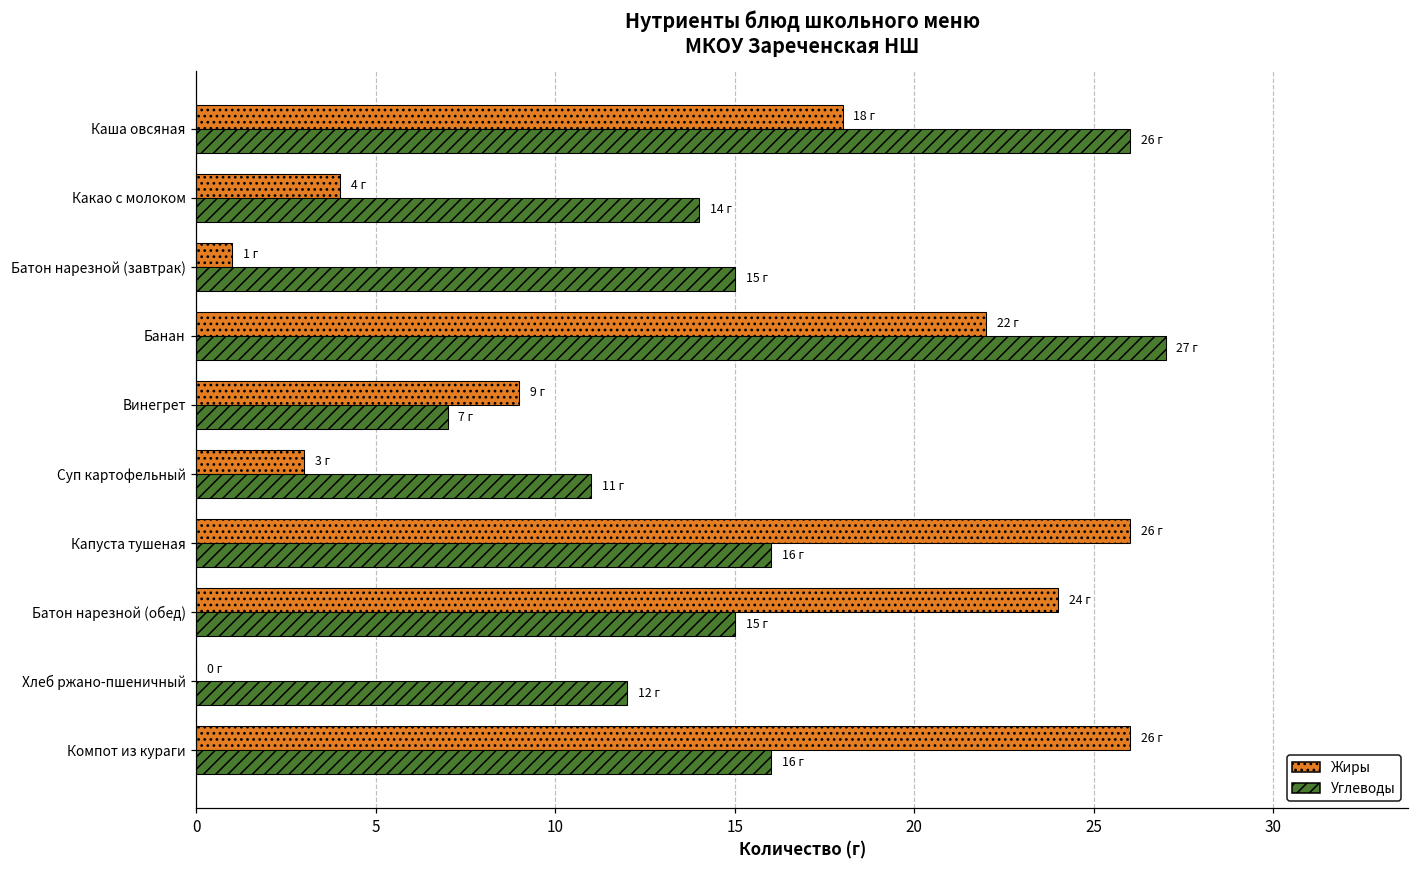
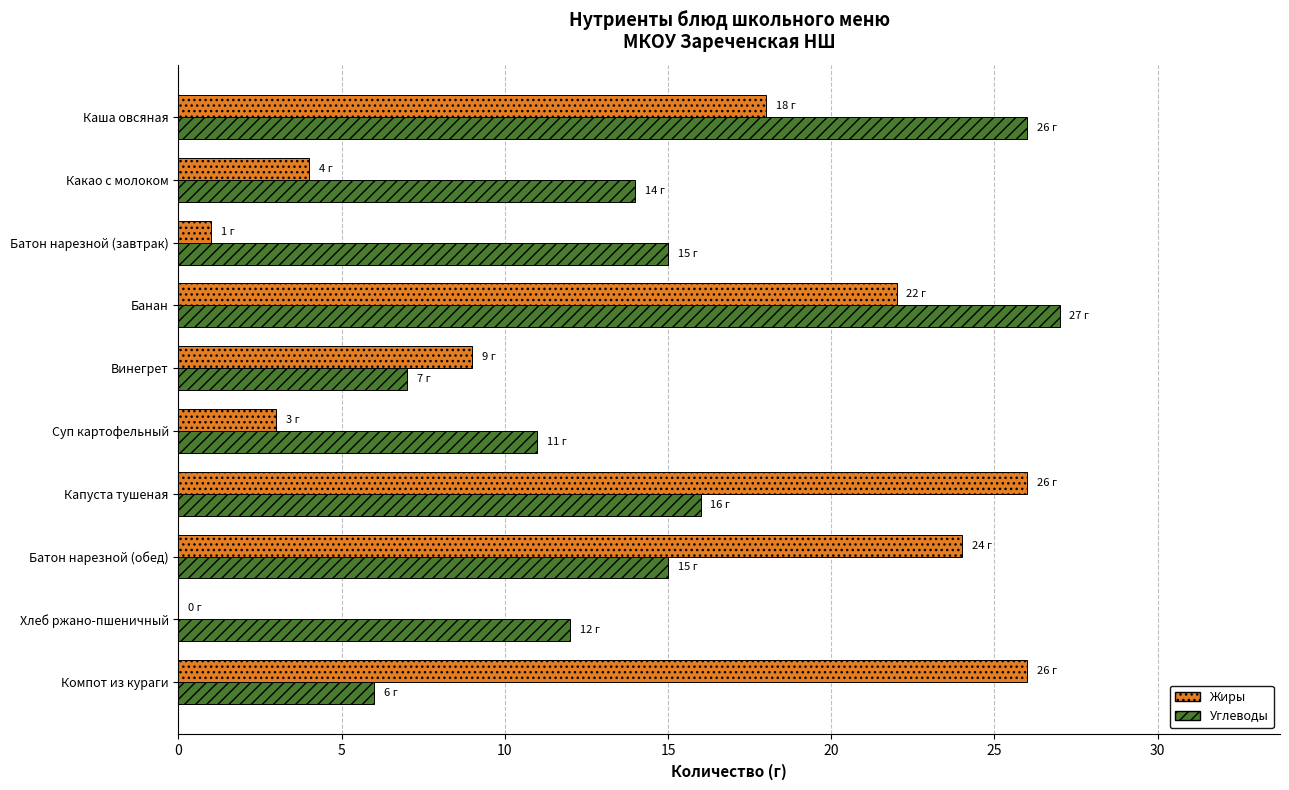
  {
    "Жиры": {
      "Каша овсяная": 18,
      "Какао с молоком": 4,
      "Батон нарезной (завтрак)": 1,
      "Банан": 22,
      "Винегрет": 9,
      "Суп картофельный": 3,
      "Капуста тушеная": 26,
      "Батон нарезной (обед)": 24,
      "Хлеб ржано-пшеничный": 0,
      "Компот из кураги": 26
    },
    "Углеводы": {
      "Каша овсяная": 26,
      "Какао с молоком": 14,
      "Батон нарезной (завтрак)": 15,
      "Банан": 27,
      "Винегрет": 7,
      "Суп картофельный": 11,
      "Капуста тушеная": 16,
      "Батон нарезной (обед)": 15,
      "Хлеб ржано-пшеничный": 12,
-     "Компот из кураги": 16
+     "Компот из кураги": 6
    }
  }
